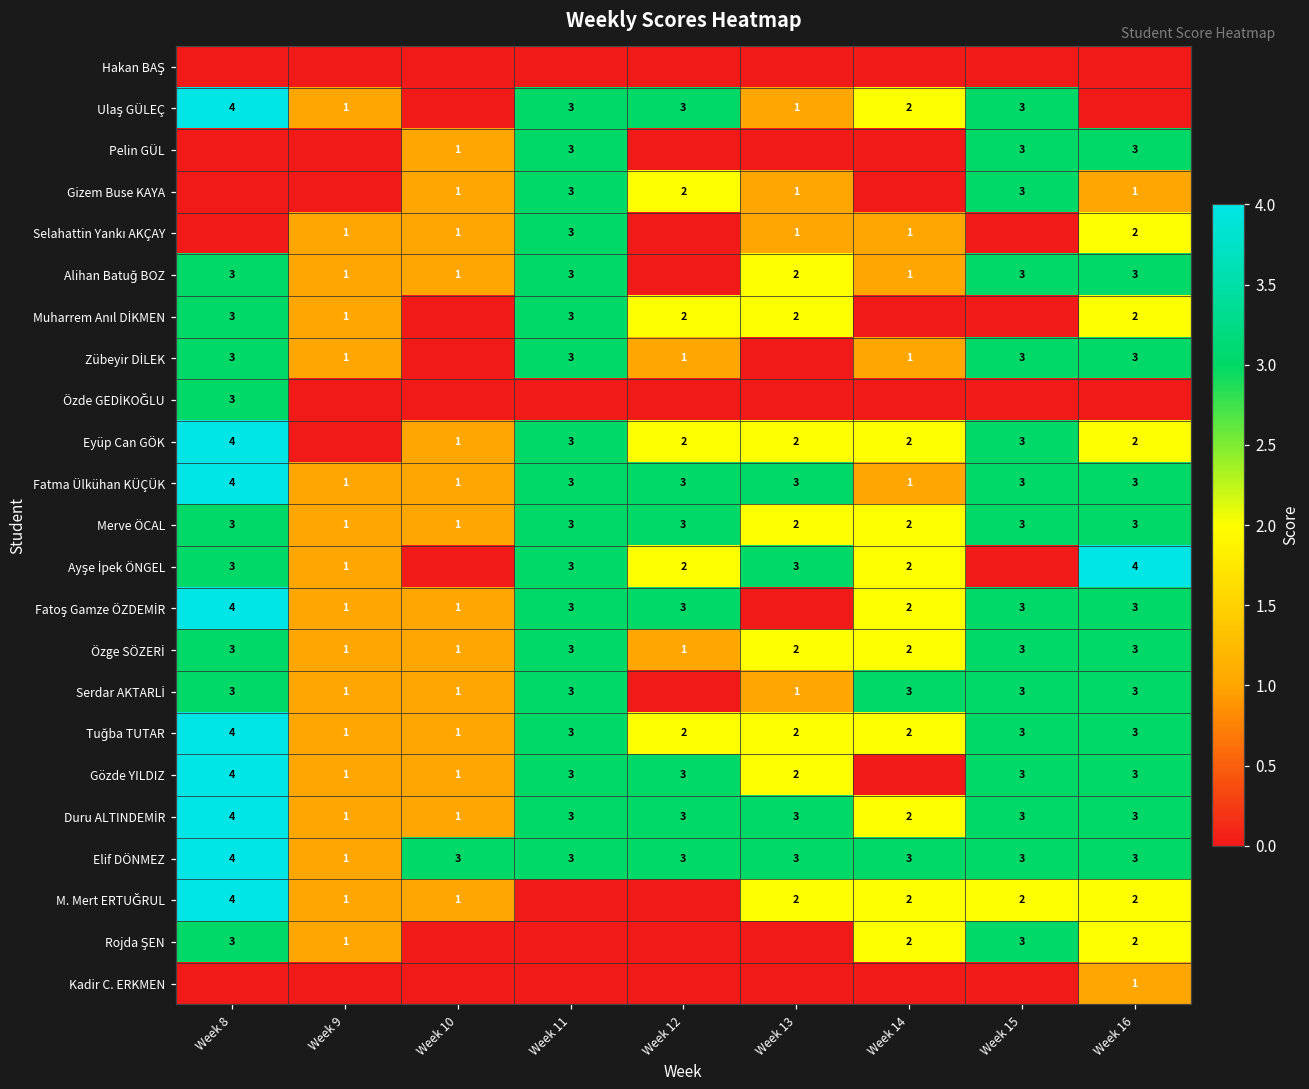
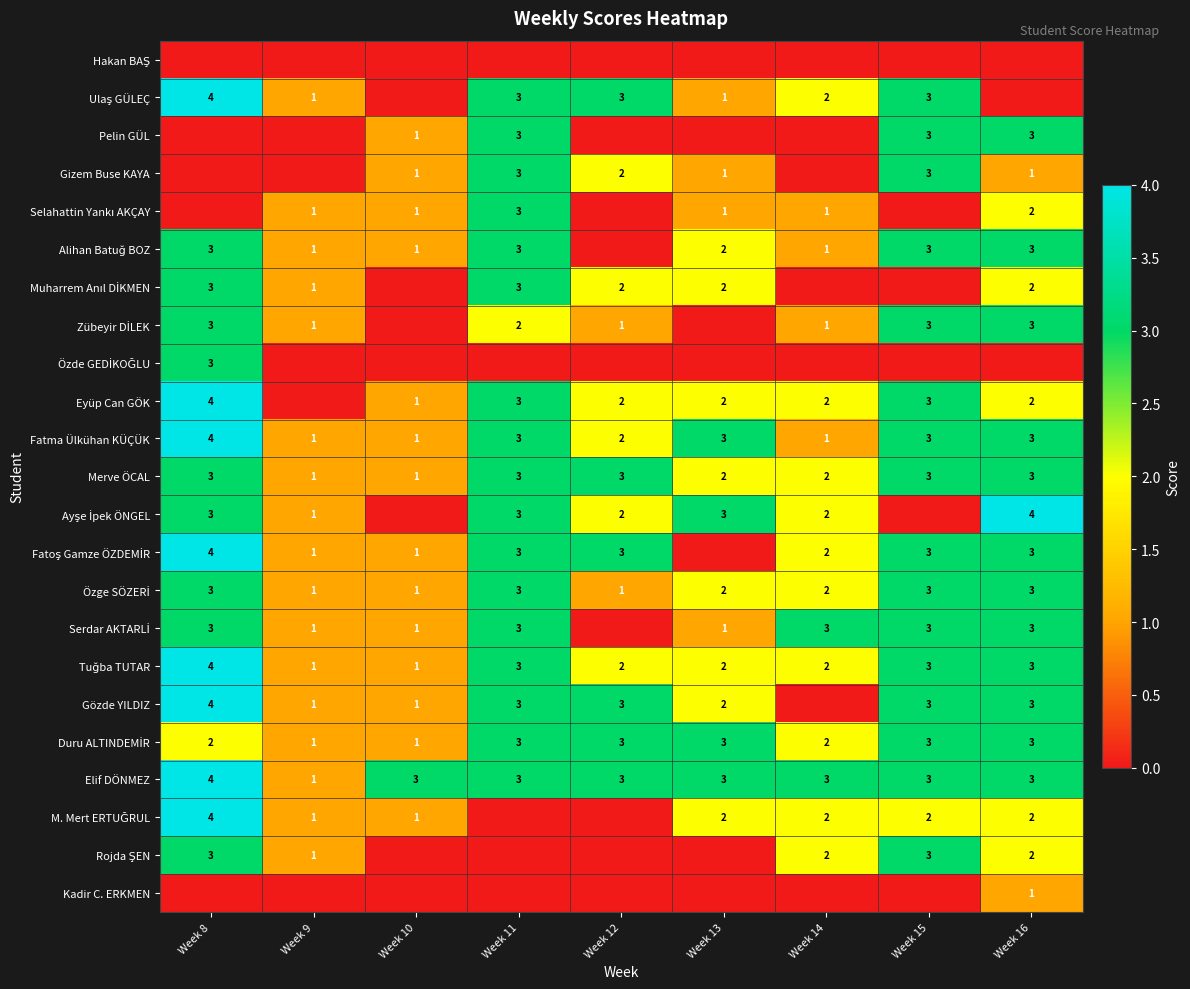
  {
    "Ulaş GÜLEÇ": {
      "Week 8": 4,
      "Week 9": 1,
      "Week 11": 3,
      "Week 12": 3,
      "Week 13": 1,
      "Week 14": 2,
      "Week 15": 3
    },
    "Pelin GÜL": {
      "Week 10": 1,
      "Week 11": 3,
      "Week 15": 3,
      "Week 16": 3
    },
    "Gizem Buse KAYA": {
      "Week 10": 1,
      "Week 11": 3,
      "Week 12": 2,
      "Week 13": 1,
      "Week 15": 3,
      "Week 16": 1
    },
    "Selahattin Yankı AKÇAY": {
      "Week 9": 1,
      "Week 10": 1,
      "Week 11": 3,
      "Week 13": 1,
      "Week 14": 1,
      "Week 16": 2
    },
    "Alihan Batuğ BOZ": {
      "Week 8": 3,
      "Week 9": 1,
      "Week 10": 1,
      "Week 11": 3,
      "Week 13": 2,
      "Week 14": 1,
      "Week 15": 3,
      "Week 16": 3
    },
    "Muharrem Anıl DİKMEN": {
      "Week 8": 3,
      "Week 9": 1,
      "Week 11": 3,
      "Week 12": 2,
      "Week 13": 2,
      "Week 16": 2
    },
    "Zübeyir DİLEK": {
      "Week 8": 3,
      "Week 9": 1,
-     "Week 11": 3,
+     "Week 11": 2,
      "Week 12": 1,
      "Week 14": 1,
      "Week 15": 3,
      "Week 16": 3
    },
    "Özde GEDİKOĞLU": {
      "Week 8": 3
    },
    "Eyüp Can GÖK": {
      "Week 8": 4,
      "Week 10": 1,
      "Week 11": 3,
      "Week 12": 2,
      "Week 13": 2,
      "Week 14": 2,
      "Week 15": 3,
      "Week 16": 2
    },
    "Fatma Ülkühan KÜÇÜK": {
      "Week 8": 4,
      "Week 9": 1,
      "Week 10": 1,
      "Week 11": 3,
-     "Week 12": 3,
+     "Week 12": 2,
      "Week 13": 3,
      "Week 14": 1,
      "Week 15": 3,
      "Week 16": 3
    },
    "Merve ÖCAL": {
      "Week 8": 3,
      "Week 9": 1,
      "Week 10": 1,
      "Week 11": 3,
      "Week 12": 3,
      "Week 13": 2,
      "Week 14": 2,
      "Week 15": 3,
      "Week 16": 3
    },
    "Ayşe İpek ÖNGEL": {
      "Week 8": 3,
      "Week 9": 1,
      "Week 11": 3,
      "Week 12": 2,
      "Week 13": 3,
      "Week 14": 2,
      "Week 16": 4
    },
    "Fatoş Gamze ÖZDEMİR": {
      "Week 8": 4,
      "Week 9": 1,
      "Week 10": 1,
      "Week 11": 3,
      "Week 12": 3,
      "Week 14": 2,
      "Week 15": 3,
      "Week 16": 3
    },
    "Özge SÖZERİ": {
      "Week 8": 3,
      "Week 9": 1,
      "Week 10": 1,
      "Week 11": 3,
      "Week 12": 1,
      "Week 13": 2,
      "Week 14": 2,
      "Week 15": 3,
      "Week 16": 3
    },
    "Serdar AKTARLİ": {
      "Week 8": 3,
      "Week 9": 1,
      "Week 10": 1,
      "Week 11": 3,
      "Week 13": 1,
      "Week 14": 3,
      "Week 15": 3,
      "Week 16": 3
    },
    "Tuğba TUTAR": {
      "Week 8": 4,
      "Week 9": 1,
      "Week 10": 1,
      "Week 11": 3,
      "Week 12": 2,
      "Week 13": 2,
      "Week 14": 2,
      "Week 15": 3,
      "Week 16": 3
    },
    "Gözde YILDIZ": {
      "Week 8": 4,
      "Week 9": 1,
      "Week 10": 1,
      "Week 11": 3,
      "Week 12": 3,
      "Week 13": 2,
      "Week 15": 3,
      "Week 16": 3
    },
    "Duru ALTINDEMİR": {
-     "Week 8": 4,
+     "Week 8": 2,
      "Week 9": 1,
      "Week 10": 1,
      "Week 11": 3,
      "Week 12": 3,
      "Week 13": 3,
      "Week 14": 2,
      "Week 15": 3,
      "Week 16": 3
    },
    "Elif DÖNMEZ": {
      "Week 8": 4,
      "Week 9": 1,
      "Week 10": 3,
      "Week 11": 3,
      "Week 12": 3,
      "Week 13": 3,
      "Week 14": 3,
      "Week 15": 3,
      "Week 16": 3
    },
    "M. Mert ERTUĞRUL": {
      "Week 8": 4,
      "Week 9": 1,
      "Week 10": 1,
      "Week 13": 2,
      "Week 14": 2,
      "Week 15": 2,
      "Week 16": 2
    },
    "Rojda ŞEN": {
      "Week 8": 3,
      "Week 9": 1,
      "Week 14": 2,
      "Week 15": 3,
      "Week 16": 2
    },
    "Kadir C. ERKMEN": {
      "Week 16": 1
    }
  }
